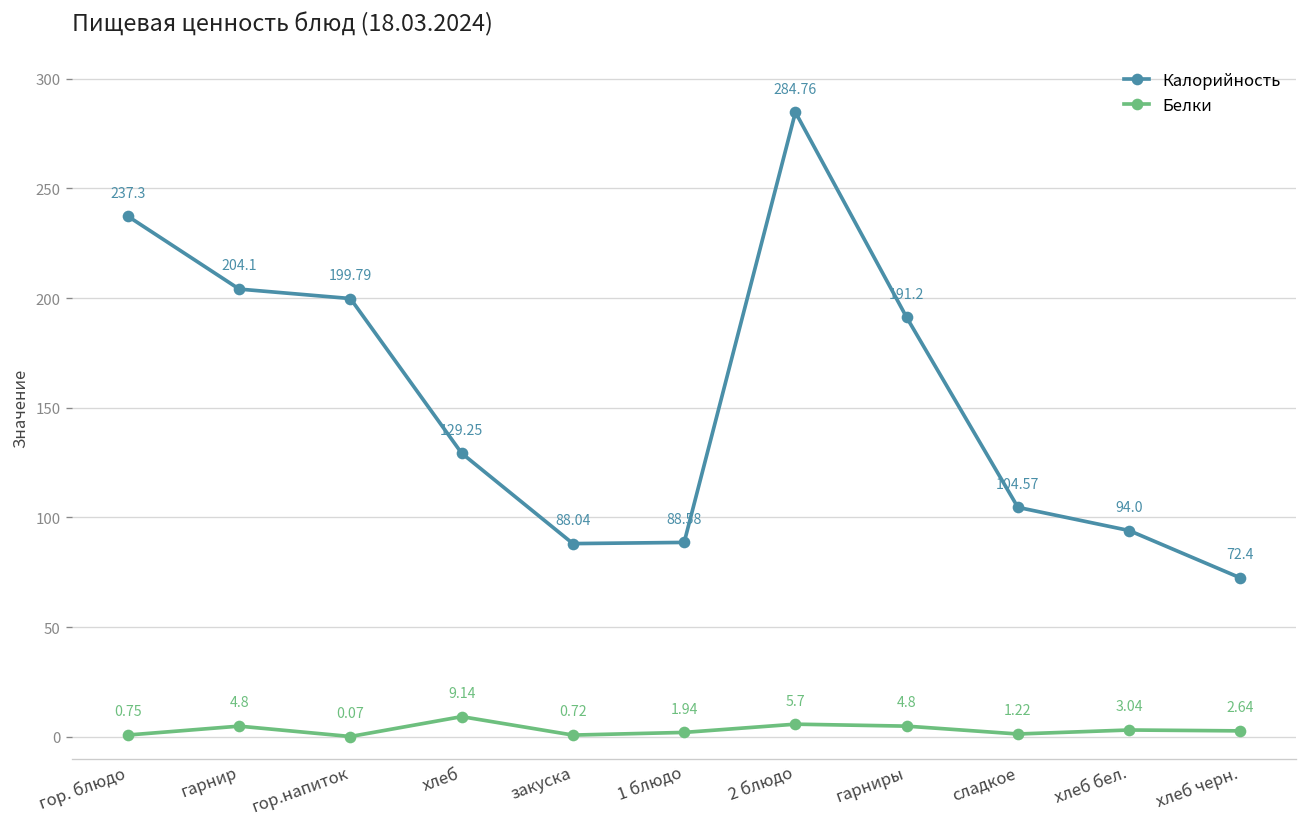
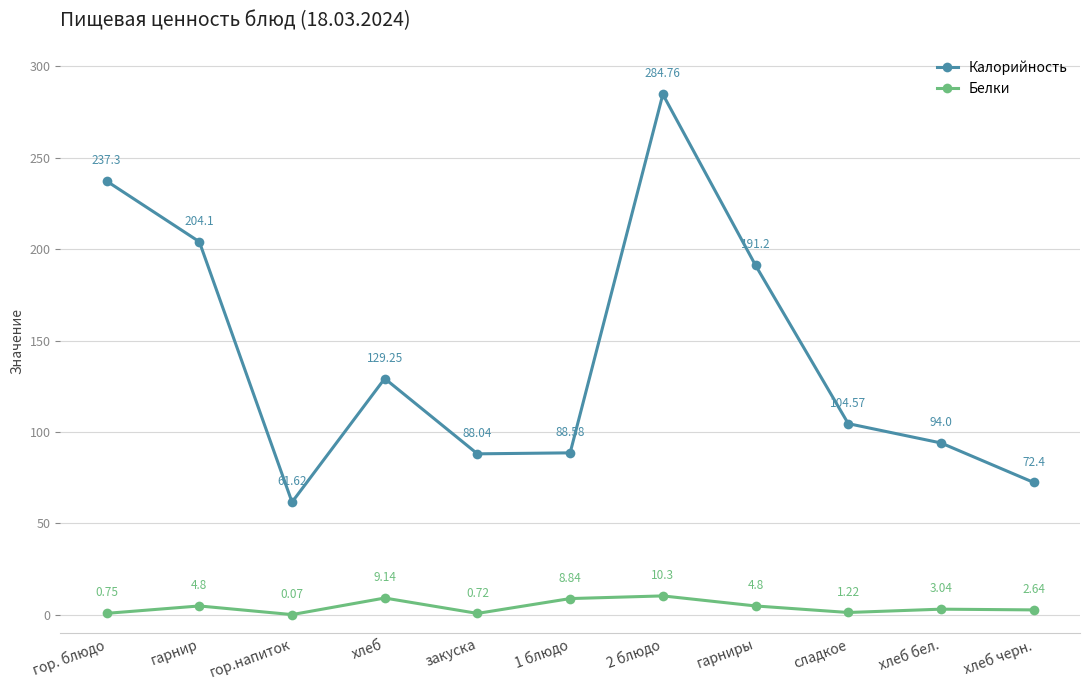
  {
    "Калорийность": {
      "гор. блюдо": 237.3,
      "гарнир": 204.1,
-     "гор.напиток": 199.79,
+     "гор.напиток": 61.62,
      "хлеб": 129.25,
      "закуска": 88.04,
      "1 блюдо": 88.58,
      "2 блюдо": 284.76,
      "гарниры": 191.2,
      "сладкое": 104.57,
      "хлеб бел.": 94.0,
      "хлеб черн.": 72.4
    },
    "Белки": {
      "гор. блюдо": 0.75,
      "гарнир": 4.8,
      "гор.напиток": 0.07,
      "хлеб": 9.14,
      "закуска": 0.72,
-     "1 блюдо": 1.94,
-     "2 блюдо": 5.7,
+     "1 блюдо": 8.84,
+     "2 блюдо": 10.3,
      "гарниры": 4.8,
      "сладкое": 1.22,
      "хлеб бел.": 3.04,
      "хлеб черн.": 2.64
    }
  }
